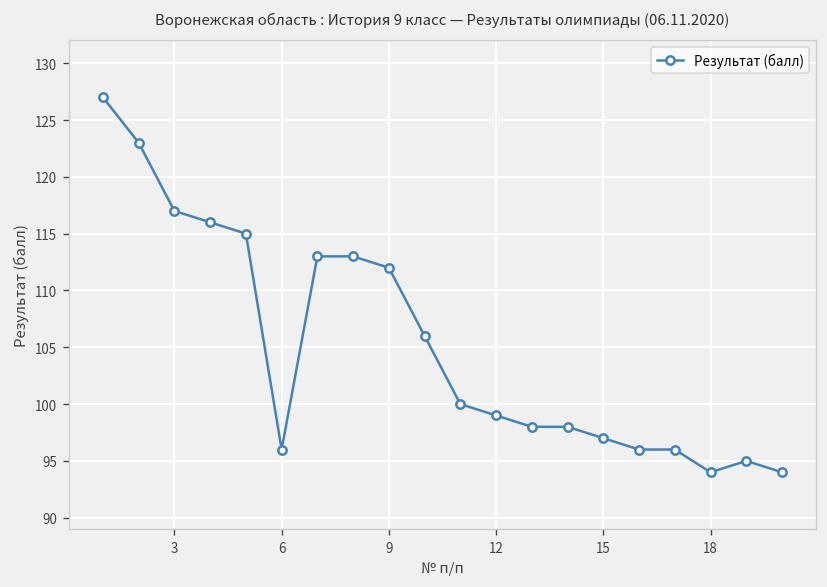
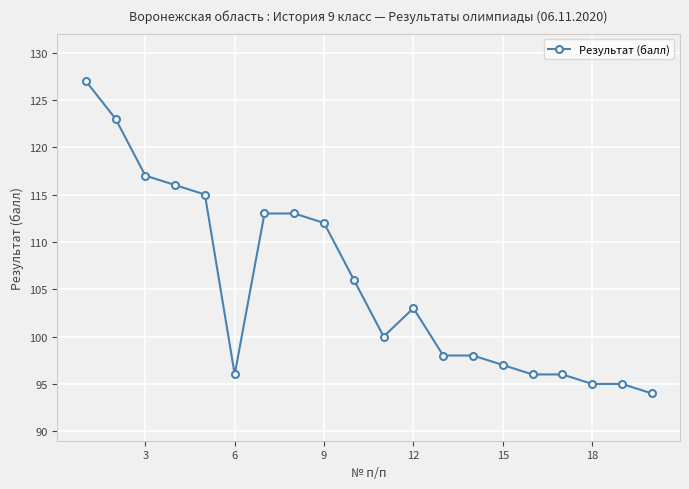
  {
    "3": 117,
    "6": 96,
    "9": 112,
-   "12": 99,
+   "12": 103,
    "15": 97,
-   "18": 94
+   "18": 95
  }
